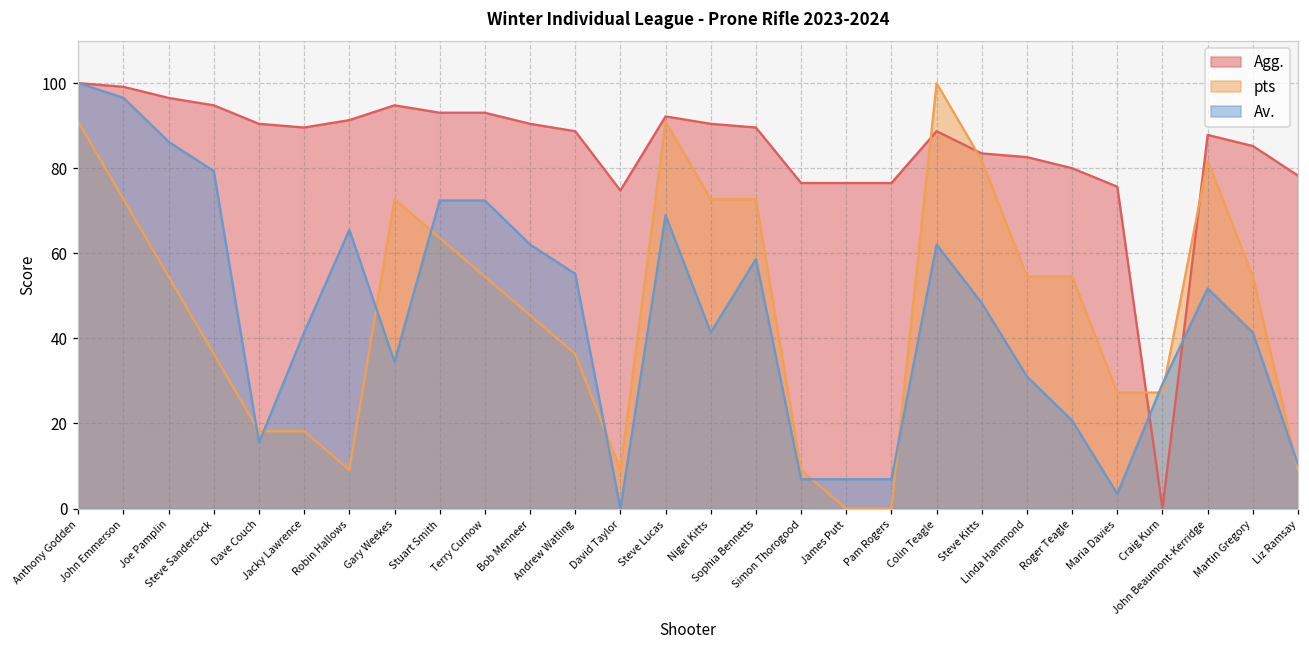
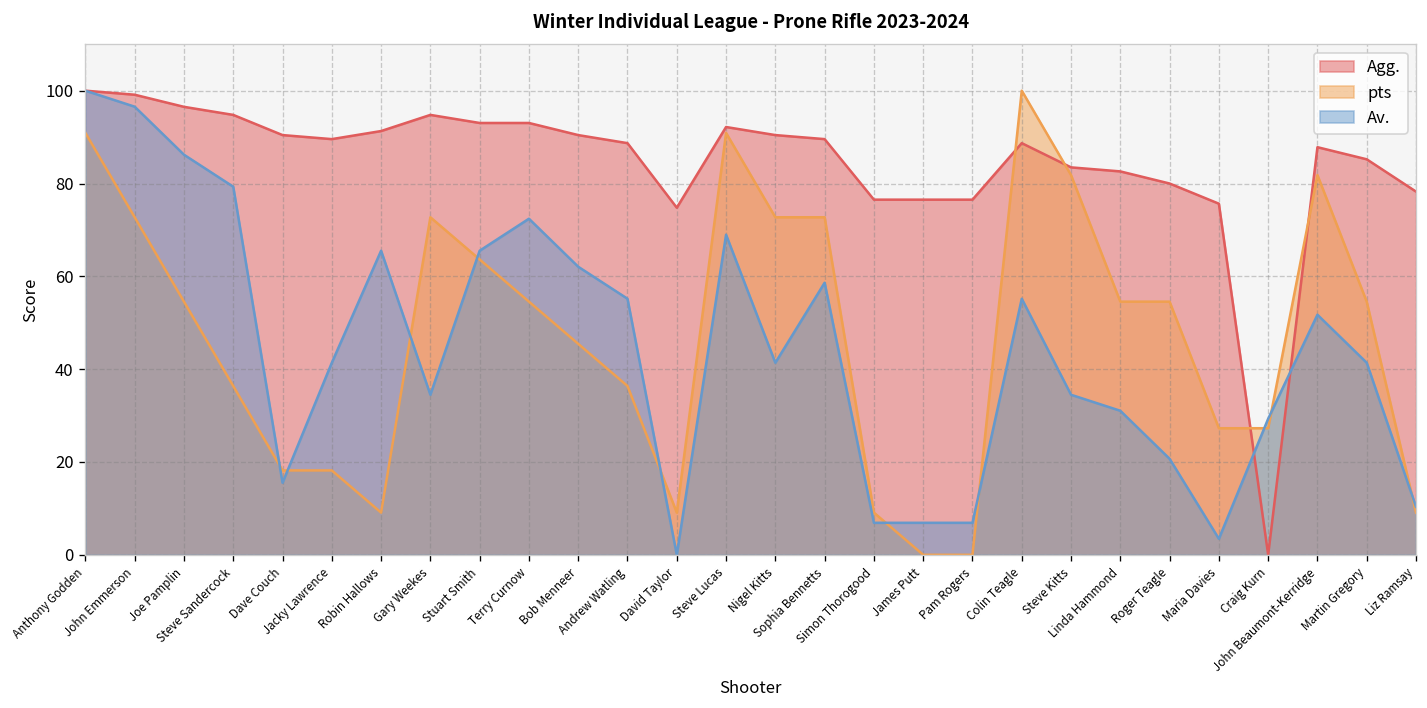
  {
    "Av.": {
      "John Emmerson": 97,
      "Joe Pamplin": 86,
      "Steve Sandercock": 79,
      "Dave Couch": 16,
      "Jacky Lawrence": 41,
      "Robin Hallows": 66,
      "Gary Weekes": 34,
-     "Stuart Smith": 72,
+     "Stuart Smith": 66,
      "Terry Curnow": 72,
      "Bob Menneer": 62,
      "Andrew Watling": 55,
      "David Taylor": 0,
      "Steve Lucas": 69,
      "Nigel Kitts": 41,
      "Sophia Bennetts": 59,
      "Simon Thorogood": 7,
      "James Putt": 7,
      "Pam Rogers": 7,
-     "Colin Teagle": 62,
-     "Steve Kitts": 48,
+     "Colin Teagle": 55,
+     "Steve Kitts": 34,
      "Linda Hammond": 31,
      "Roger Teagle": 21,
      "Maria Davies": 3,
      "Craig Kurn": 29,
      "John Beaumont-Kerridge": 52,
      "Martin Gregory": 41,
      "Liz Ramsay": 10
    }
  }
